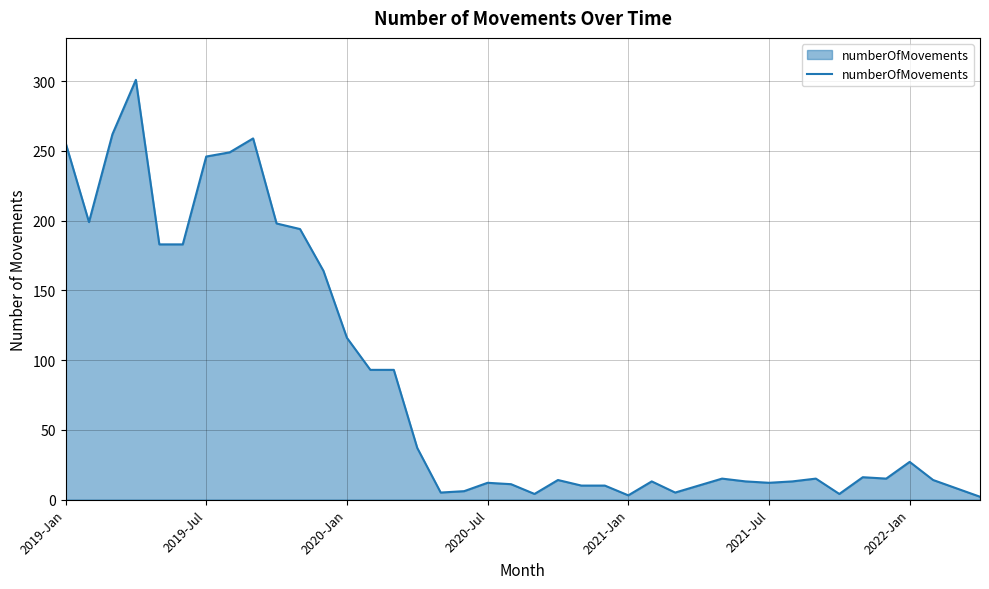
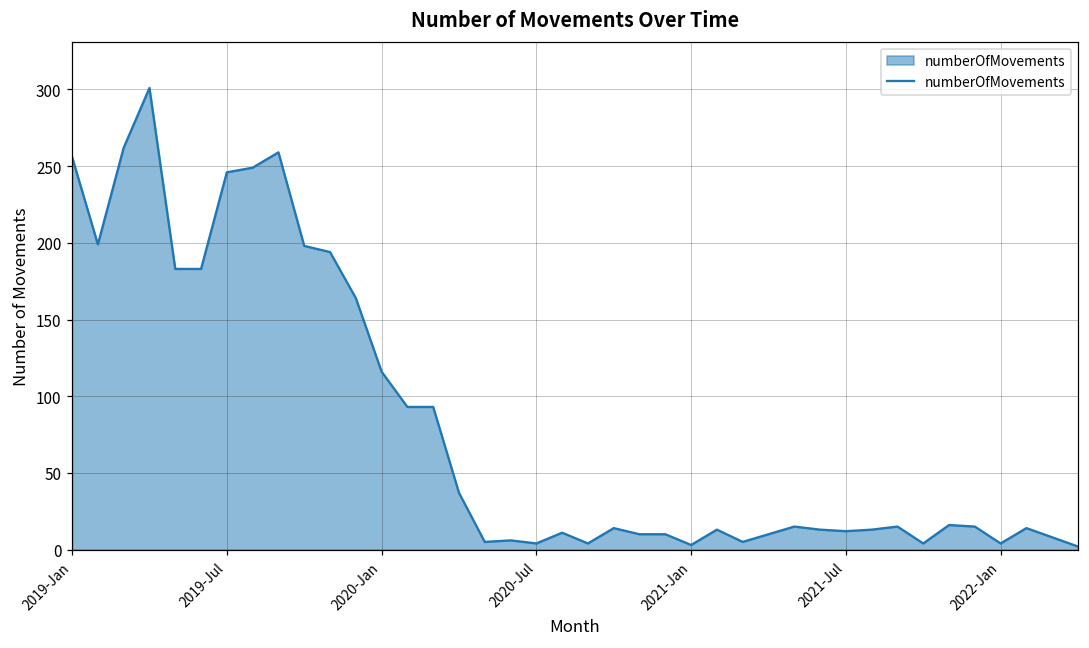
  {
    "2019-Jan": 256,
    "2019-Jul": 246,
    "2020-Jan": 116,
-   "2020-Jul": 12,
+   "2020-Jul": 4,
    "2021-Jan": 3,
    "2021-Jul": 12,
-   "2022-Jan": 27
+   "2022-Jan": 4
  }
